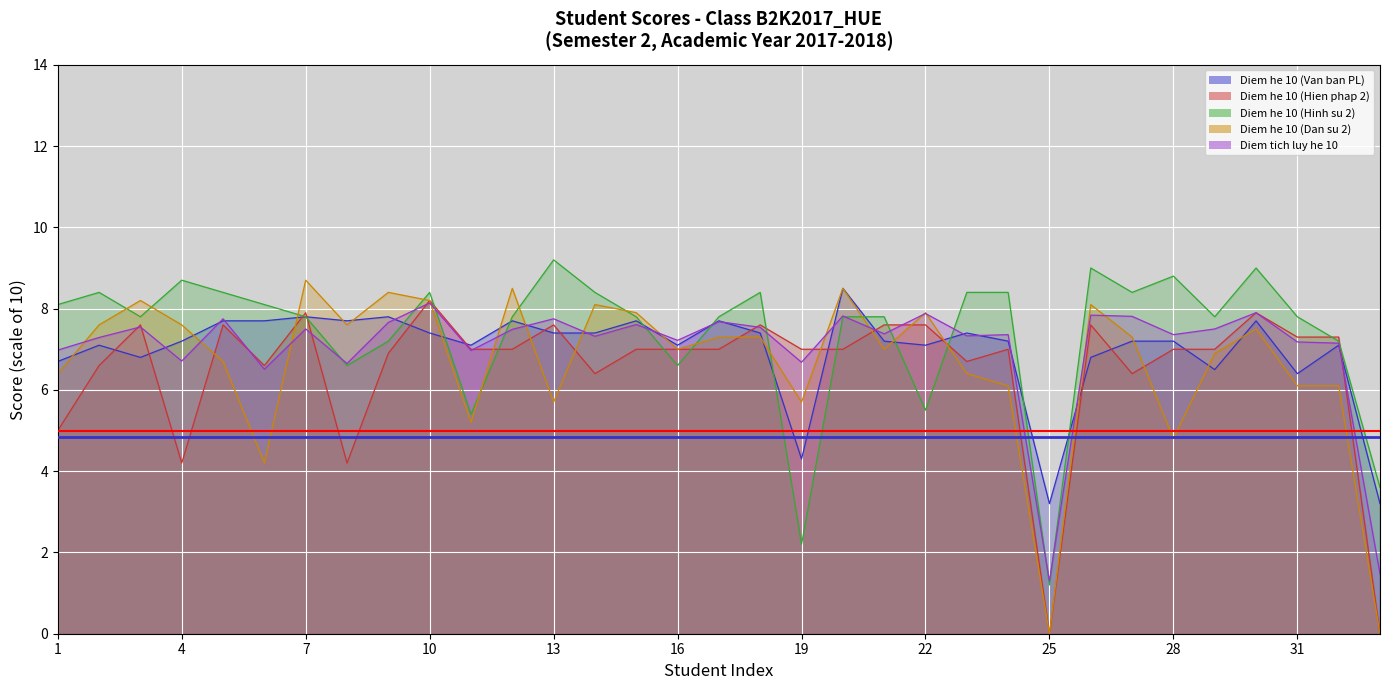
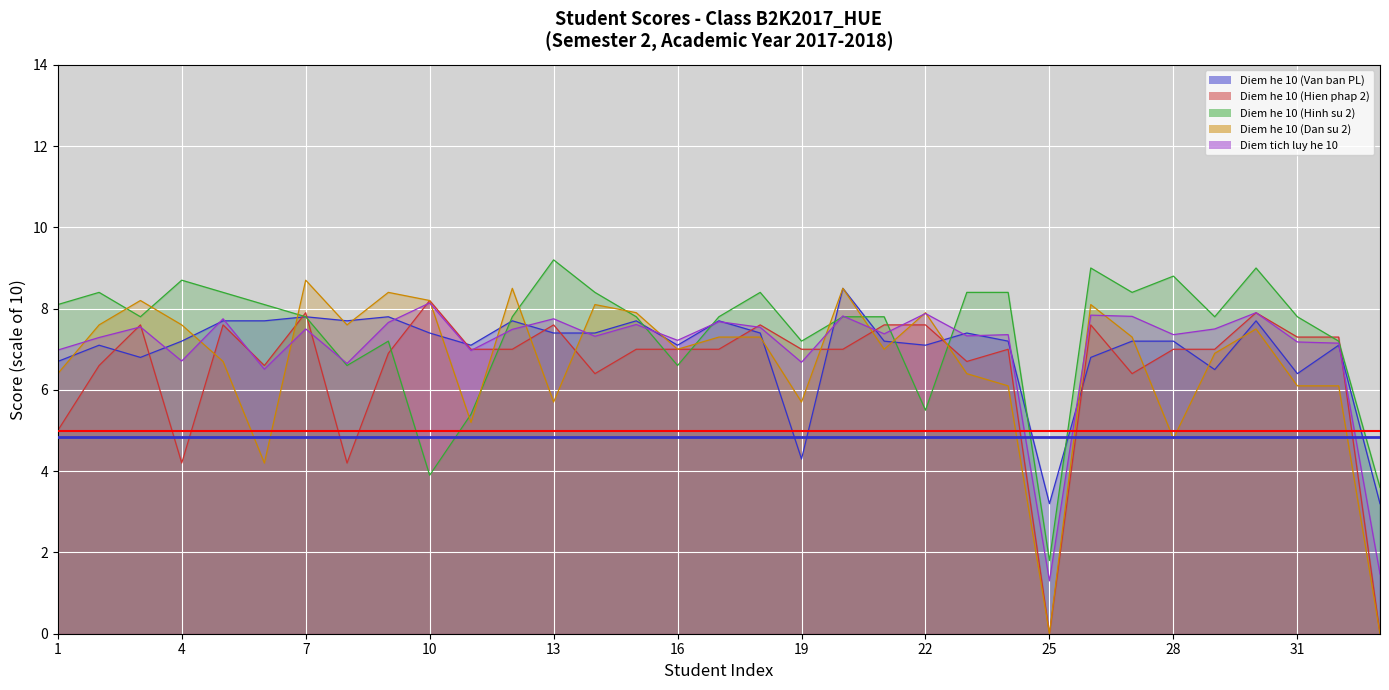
  {
    "Diem he 10 (Hinh su 2)": {
      "1": 8.1,
      "4": 8.7,
-     "10": 8.4,
+     "10": 3.9,
      "13": 9.2,
      "16": 6.6,
-     "19": 2.2,
+     "19": 7.2,
      "22": 5.5,
-     "25": 1.2,
+     "25": 1.8,
      "28": 8.8,
      "31": 7.8
    }
  }
